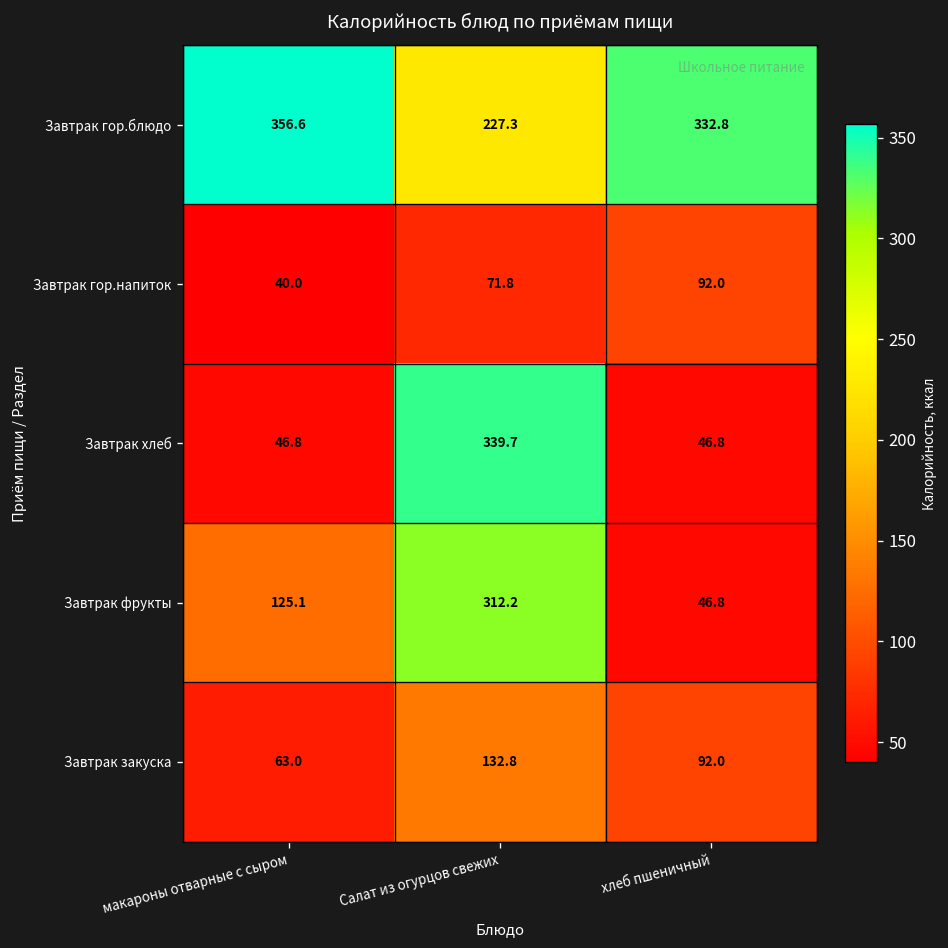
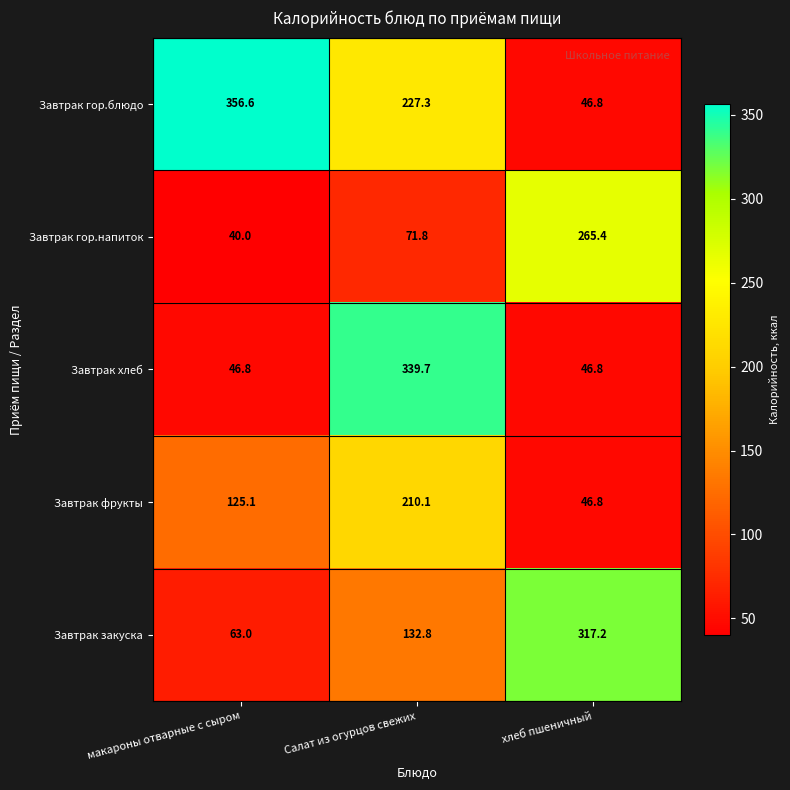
  {
    "Завтрак гор.блюдо": {
      "макароны отварные с сыром": 356.6,
      "Салат из огурцов свежих": 227.3,
-     "хлеб пшеничный": 332.8
+     "хлеб пшеничный": 46.8
    },
    "Завтрак гор.напиток": {
      "макароны отварные с сыром": 40.0,
      "Салат из огурцов свежих": 71.8,
-     "хлеб пшеничный": 92.0
+     "хлеб пшеничный": 265.4
    },
    "Завтрак хлеб": {
      "макароны отварные с сыром": 46.8,
      "Салат из огурцов свежих": 339.7,
      "хлеб пшеничный": 46.8
    },
    "Завтрак фрукты": {
      "макароны отварные с сыром": 125.1,
-     "Салат из огурцов свежих": 312.2,
+     "Салат из огурцов свежих": 210.1,
      "хлеб пшеничный": 46.8
    },
    "Завтрак закуска": {
      "макароны отварные с сыром": 63.0,
      "Салат из огурцов свежих": 132.8,
-     "хлеб пшеничный": 92.0
+     "хлеб пшеничный": 317.2
    }
  }
